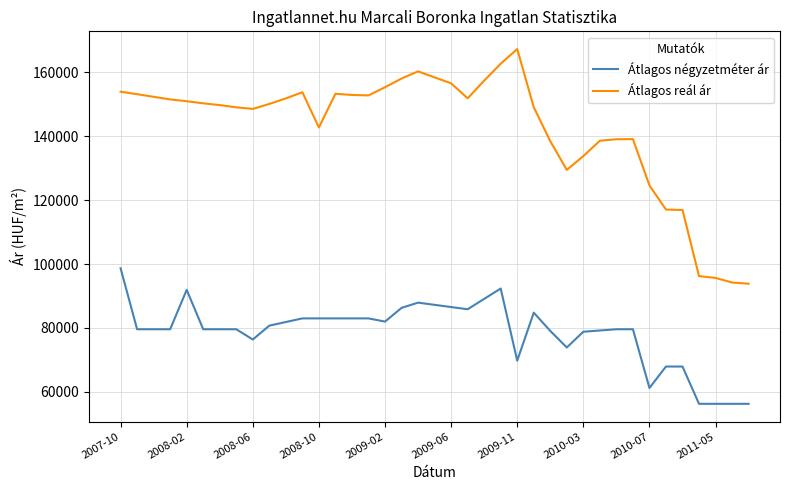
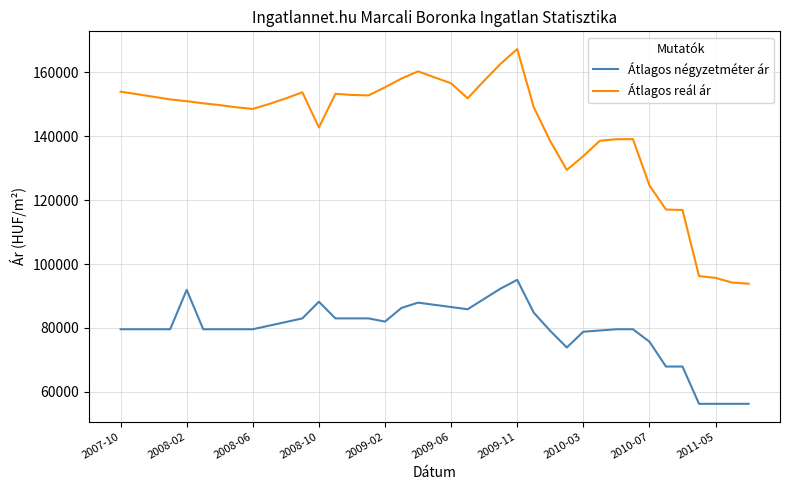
  {
    "Átlagos négyzetméter ár": {
-     "2007-10": 99000,
+     "2007-10": 80000,
      "2008-02": 92000,
-     "2008-06": 76000,
-     "2008-10": 83000,
+     "2008-06": 80000,
+     "2008-10": 88000,
      "2009-02": 82000,
      "2009-06": 87000,
-     "2009-11": 70000,
+     "2009-11": 95000,
      "2010-03": 79000,
-     "2010-07": 61000,
+     "2010-07": 76000,
      "2011-05": 56000
    },
    "Átlagos reál ár": {
      "2007-10": 154000,
      "2008-02": 151000,
      "2008-06": 149000,
      "2008-10": 143000,
      "2009-02": 155000,
      "2009-06": 157000,
      "2009-11": 167000,
      "2010-03": 134000,
      "2010-07": 125000,
      "2011-05": 96000
    }
  }
